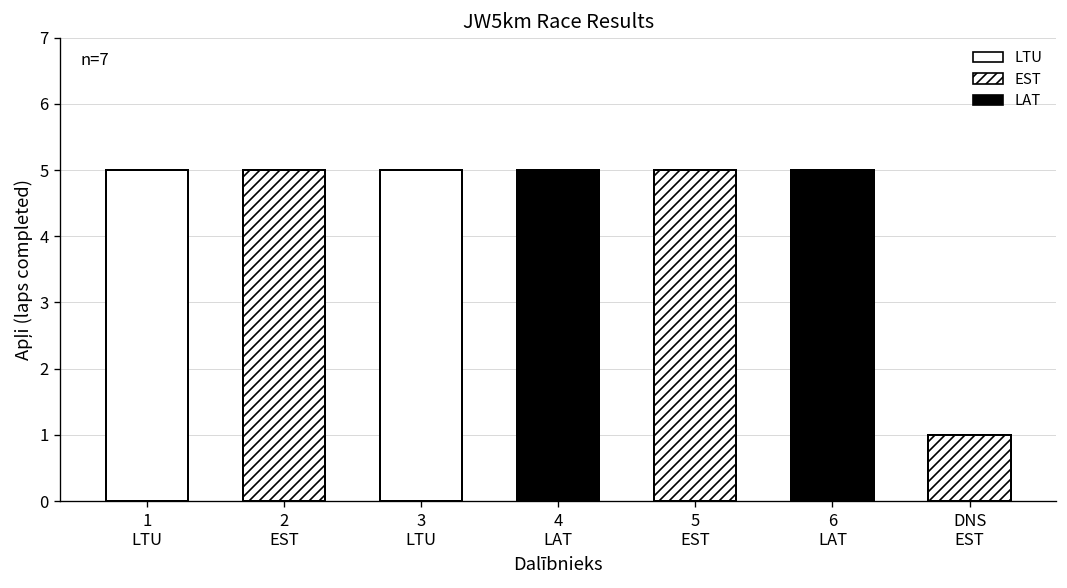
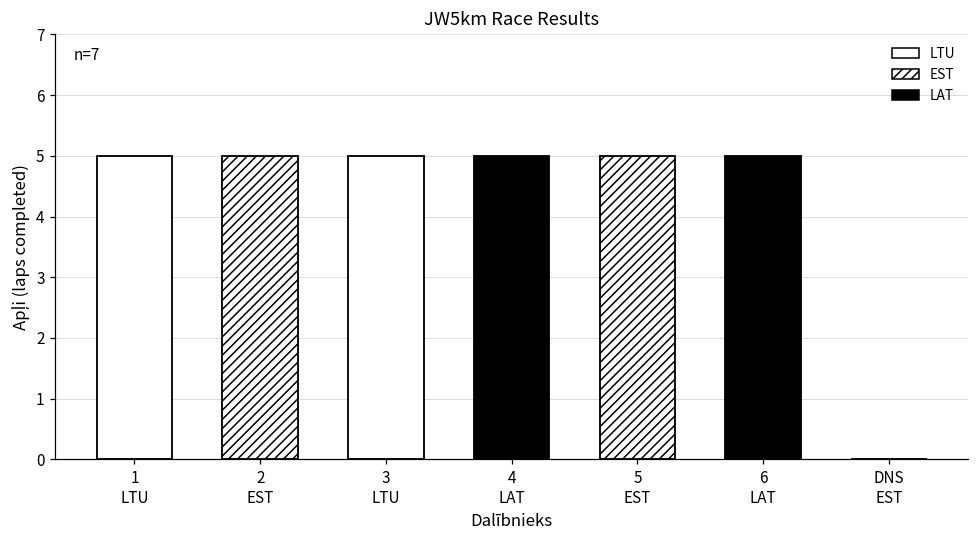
  {
    "1 LTU": 5,
    "2 EST": 5,
    "3 LTU": 5,
    "4 LAT": 5,
    "5 EST": 5,
    "6 LAT": 5,
-   "DNS EST": 1
+   "DNS EST": 0
  }
